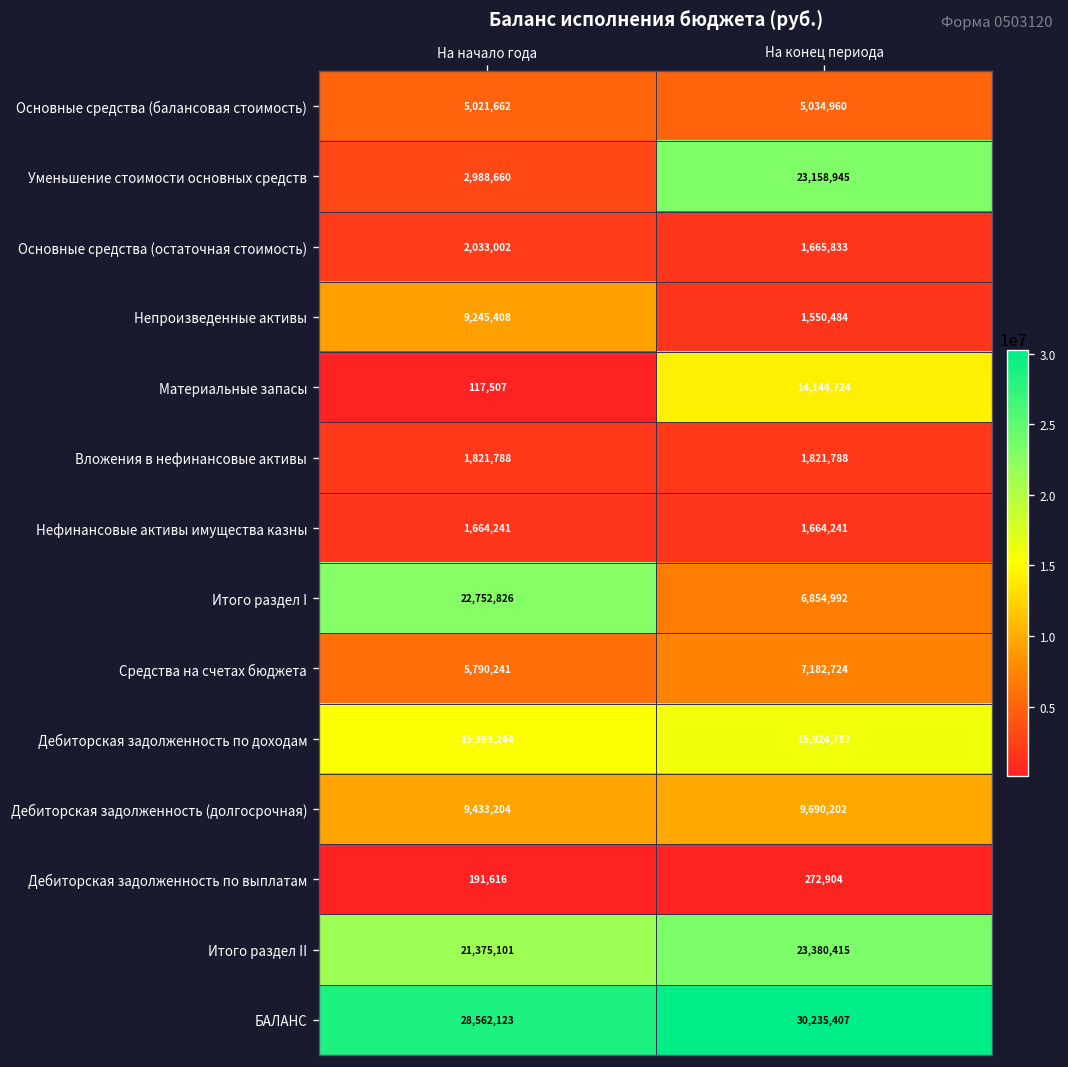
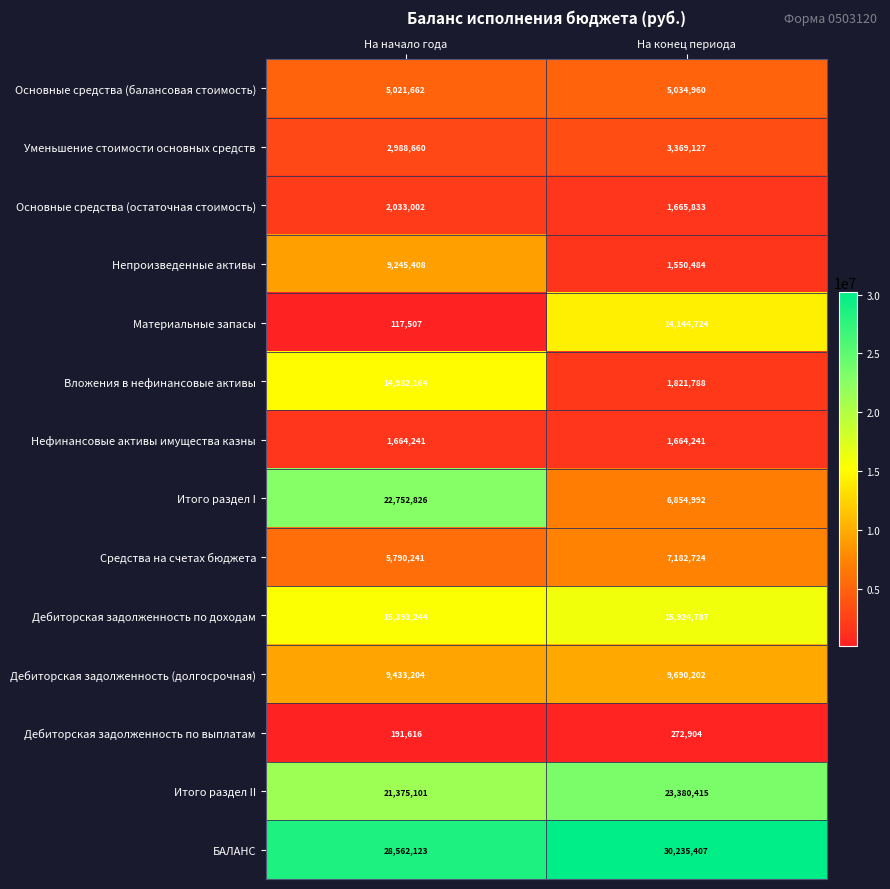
  {
    "Основные средства (балансовая стоимость)": {
      "На начало года": "5,021,662",
      "На конец периода": "5,034,960"
    },
    "Уменьшение стоимости основных средств": {
      "На начало года": "2,988,660",
-     "На конец периода": "23,158,945"
+     "На конец периода": "3,369,127"
    },
    "Основные средства (остаточная стоимость)": {
      "На начало года": "2,033,002",
      "На конец периода": "1,665,833"
    },
    "Непроизведенные активы": {
      "На начало года": "9,245,408",
      "На конец периода": "1,550,484"
    },
    "Материальные запасы": {
      "На начало года": "117,507",
      "На конец периода": "14,144,724"
    },
    "Вложения в нефинансовые активы": {
-     "На начало года": "1,821,788",
+     "На начало года": "14,982,164",
      "На конец периода": "1,821,788"
    },
    "Нефинансовые активы имущества казны": {
      "На начало года": "1,664,241",
      "На конец периода": "1,664,241"
    },
    "Итого раздел I": {
      "На начало года": "22,752,826",
      "На конец периода": "6,854,992"
    },
    "Средства на счетах бюджета": {
      "На начало года": "5,790,241",
      "На конец периода": "7,182,724"
    },
    "Дебиторская задолженность по доходам": {
      "На начало года": "15,393,244",
      "На конец периода": "15,924,787"
    },
    "Дебиторская задолженность (долгосрочная)": {
      "На начало года": "9,433,204",
      "На конец периода": "9,690,202"
    },
    "Дебиторская задолженность по выплатам": {
      "На начало года": "191,616",
      "На конец периода": "272,904"
    },
    "Итого раздел II": {
      "На начало года": "21,375,101",
      "На конец периода": "23,380,415"
    },
    "БАЛАНС": {
      "На начало года": "28,562,123",
      "На конец периода": "30,235,407"
    }
  }
